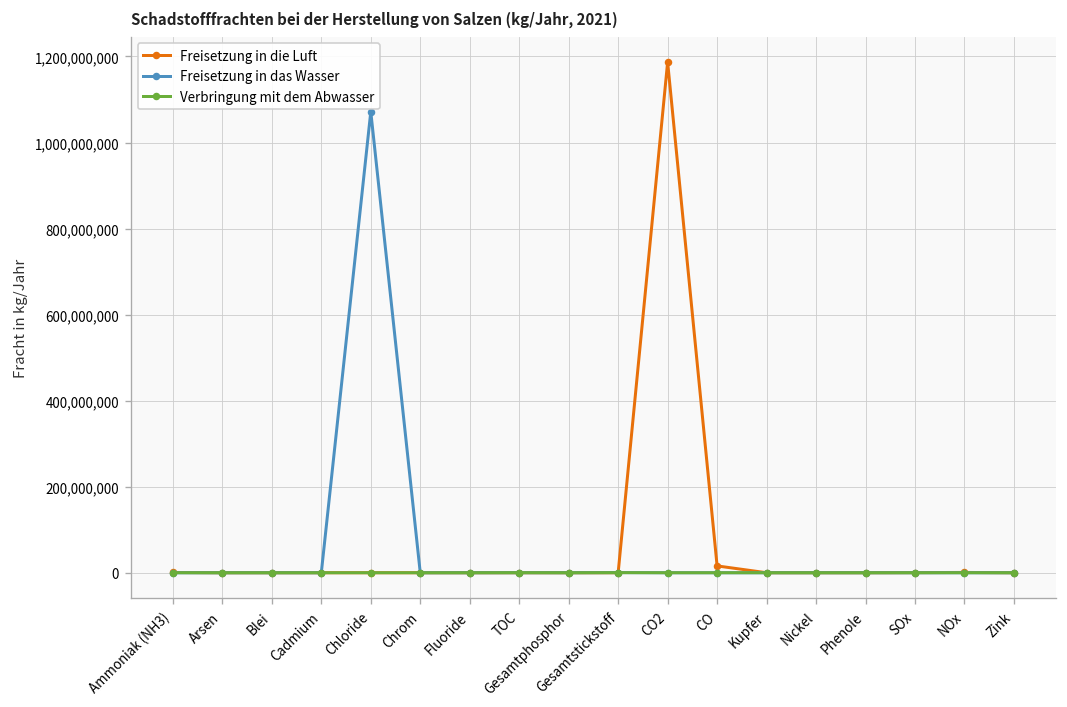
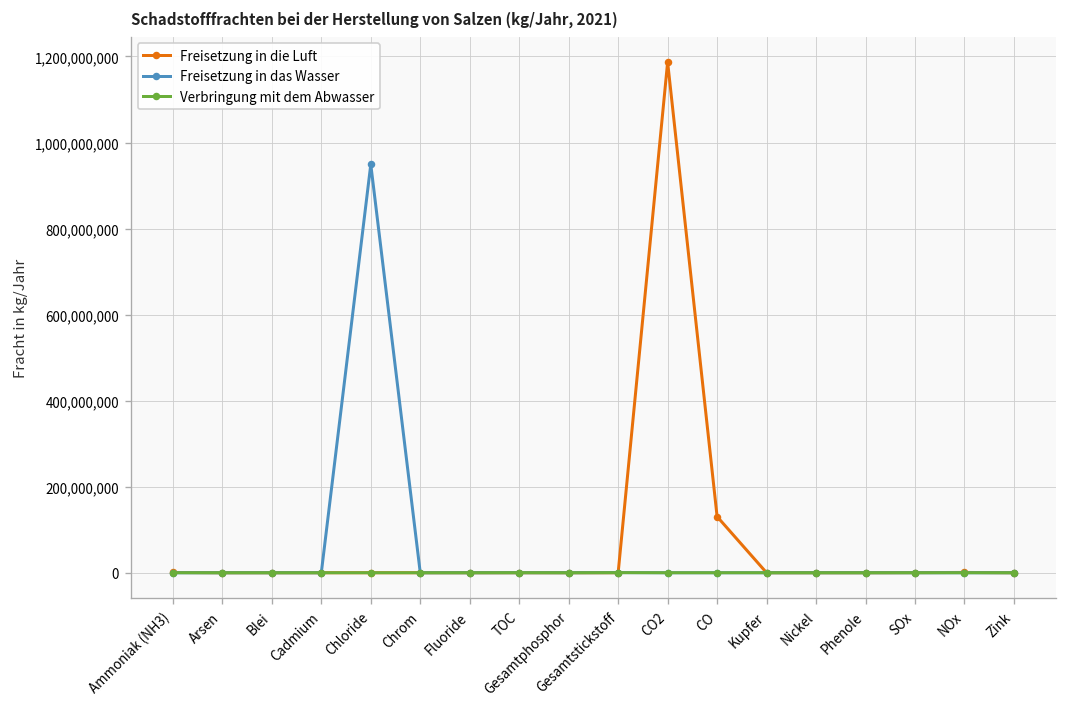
  {
    "Freisetzung in die Luft": {
      "CO2": "1,190,000,000",
-     "CO": "20,000,000"
+     "CO": "130,000,000"
    },
    "Freisetzung in das Wasser": {
-     "Chloride": "1,070,000,000"
+     "Chloride": "950,000,000"
    }
  }
